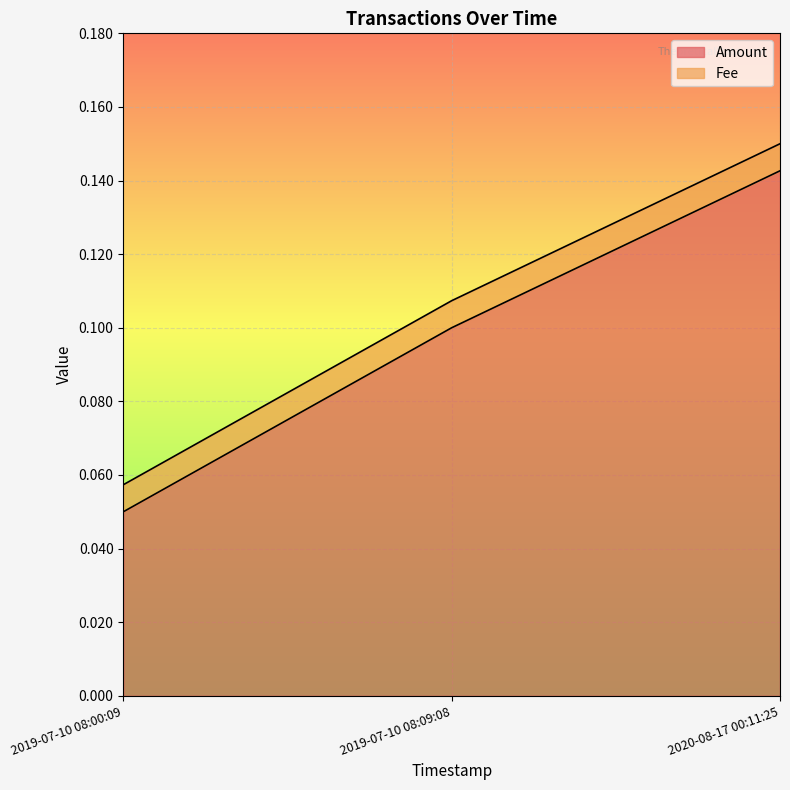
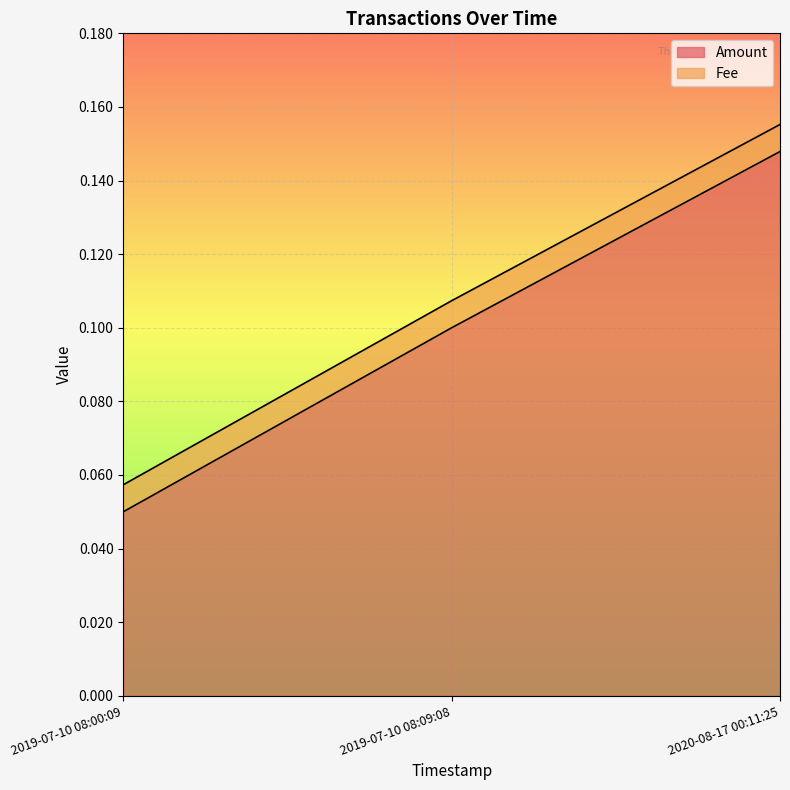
  {
    "Amount": {
      "2019-07-10 08:00:09": 0.050,
      "2019-07-10 08:09:08": 0.100,
-     "2020-08-17 00:11:25": 0.143
+     "2020-08-17 00:11:25": 0.148
    },
    "Fee": {
      "2019-07-10 08:00:09": 0.007,
      "2019-07-10 08:09:08": 0.007,
      "2020-08-17 00:11:25": 0.007
    }
  }
